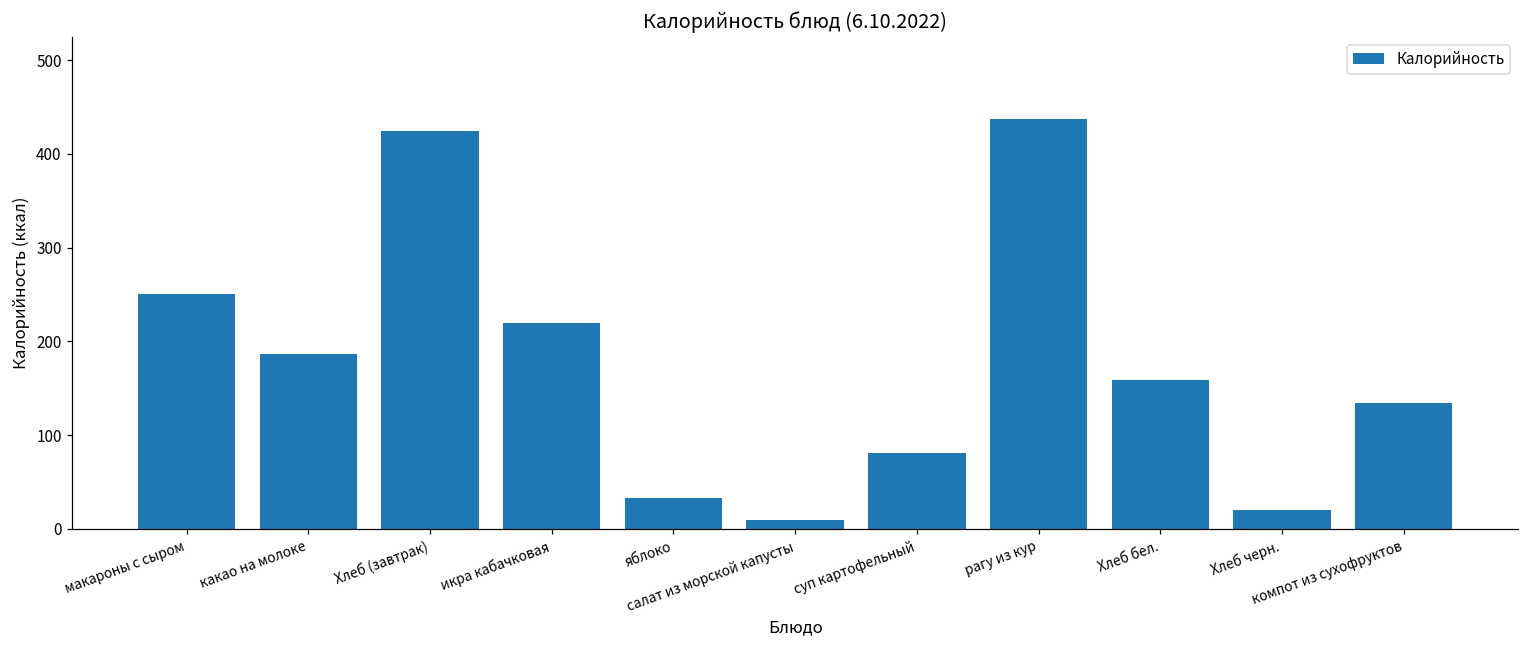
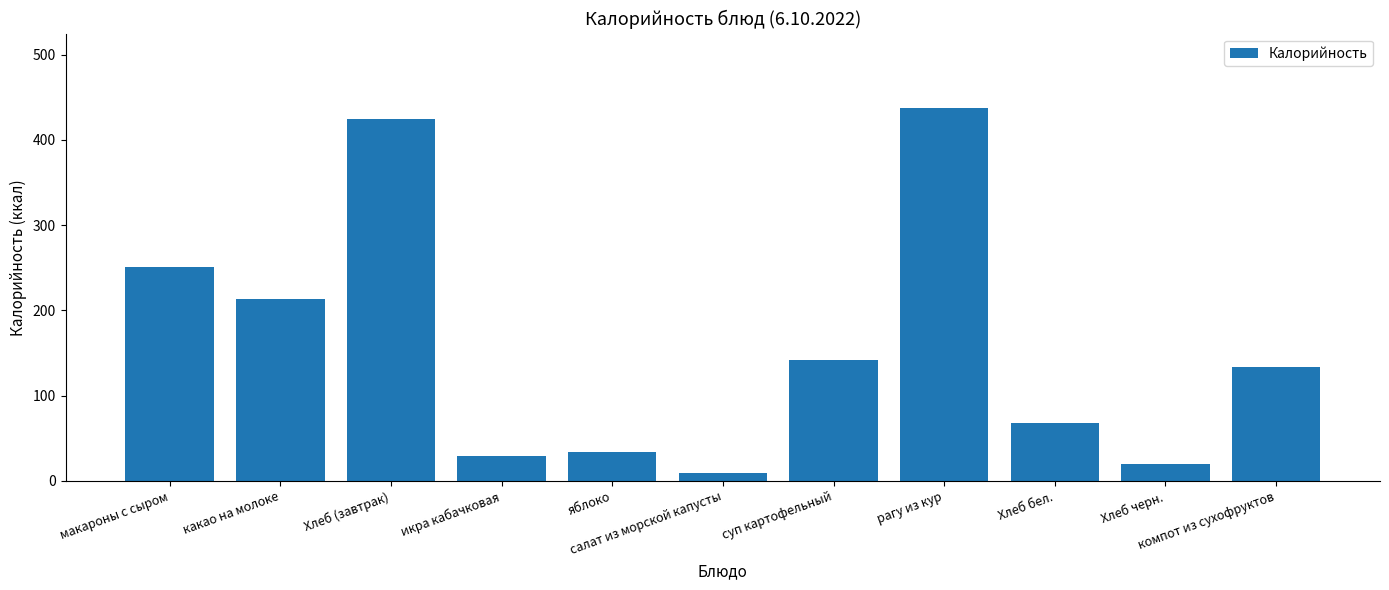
  {
    "макароны с сыром": 250,
-   "какао на молоке": 190,
+   "какао на молоке": 210,
    "Хлеб (завтрак)": 420,
-   "икра кабачковая": 220,
+   "икра кабачковая": 30,
    "яблоко": 30,
    "салат из морской капусты": 10,
-   "суп картофельный": 80,
+   "суп картофельный": 140,
    "рагу из кур": 440,
-   "Хлеб бел.": 160,
+   "Хлеб бел.": 70,
    "Хлеб черн.": 20,
    "компот из сухофруктов": 130
  }
